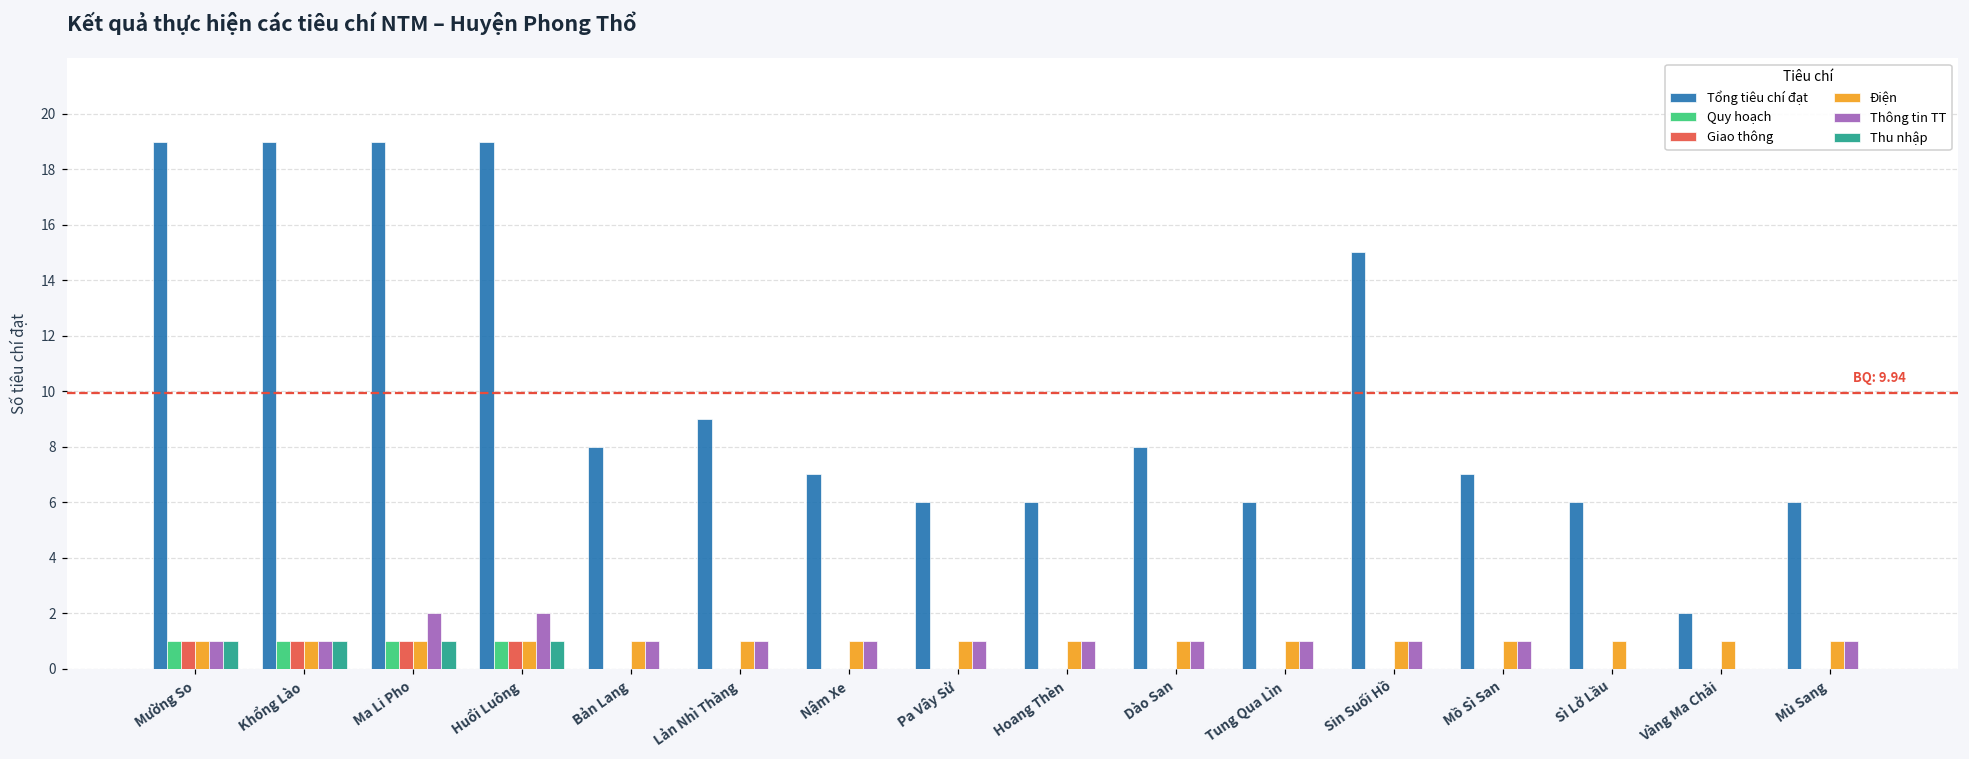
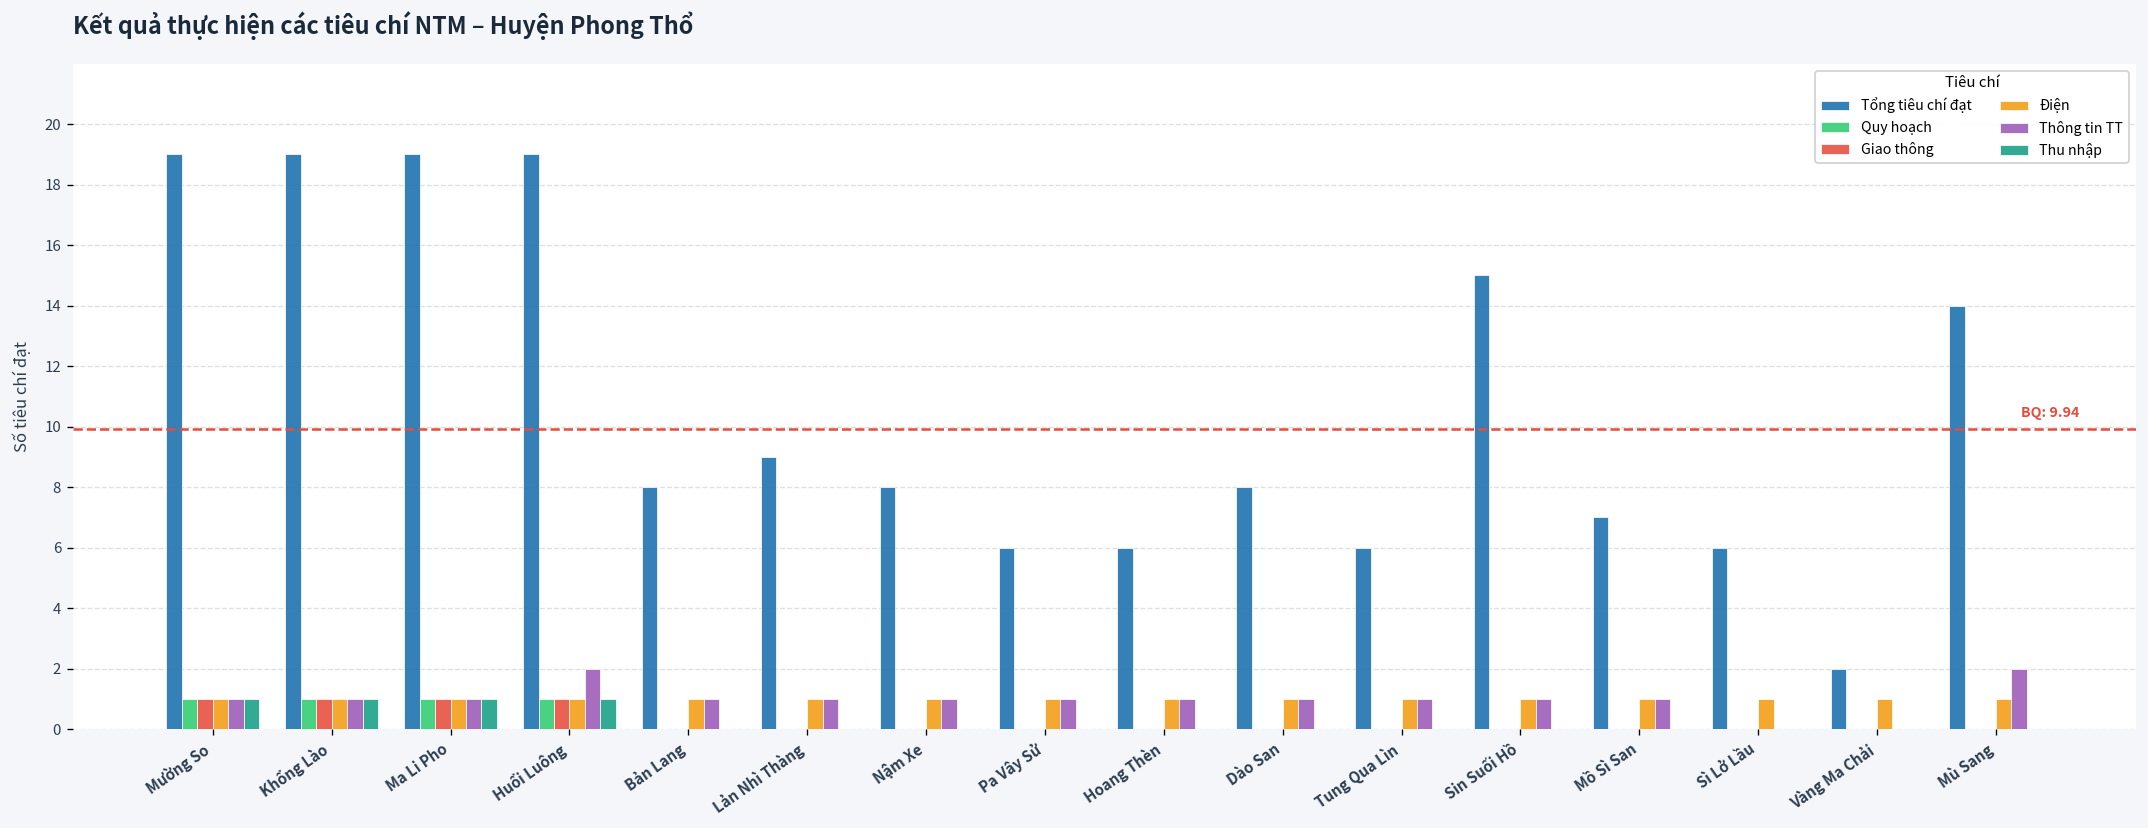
  {
    "Tổng tiêu chí đạt": {
      "Mường So": 19,
      "Khổng Lào": 19,
      "Ma Li Pho": 19,
      "Huổi Luông": 19,
      "Bản Lang": 8,
      "Lản Nhì Thàng": 9,
-     "Nậm Xe": 7,
+     "Nậm Xe": 8,
      "Pa Vây Sử": 6,
      "Hoang Thèn": 6,
      "Dào San": 8,
      "Tung Qua Lìn": 6,
      "Sin Suối Hồ": 15,
      "Mồ Sì San": 7,
      "Sì Lở Lầu": 6,
      "Vàng Ma Chải": 2,
-     "Mù Sang": 6
+     "Mù Sang": 14
    },
    "Giao thông": {
      "Mường So": 1,
      "Khổng Lào": 1,
      "Ma Li Pho": 1,
      "Huổi Luông": 1,
      "Bản Lang": 0,
      "Lản Nhì Thàng": 0,
      "Nậm Xe": 0,
      "Pa Vây Sử": 0,
      "Hoang Thèn": 0,
      "Dào San": 0,
      "Tung Qua Lìn": 0,
      "Sin Suối Hồ": 0,
      "Mồ Sì San": 0,
      "Sì Lở Lầu": 0,
      "Vàng Ma Chải": 0,
      "Mù Sang": 0
    },
    "Điện": {
      "Mường So": 1,
      "Khổng Lào": 1,
      "Ma Li Pho": 1,
      "Huổi Luông": 1,
      "Bản Lang": 1,
      "Lản Nhì Thàng": 1,
      "Nậm Xe": 1,
      "Pa Vây Sử": 1,
      "Hoang Thèn": 1,
      "Dào San": 1,
      "Tung Qua Lìn": 1,
      "Sin Suối Hồ": 1,
      "Mồ Sì San": 1,
      "Sì Lở Lầu": 1,
      "Vàng Ma Chải": 1,
      "Mù Sang": 1
    },
    "Thông tin TT": {
      "Mường So": 1,
      "Khổng Lào": 1,
-     "Ma Li Pho": 2,
+     "Ma Li Pho": 1,
      "Huổi Luông": 2,
      "Bản Lang": 1,
      "Lản Nhì Thàng": 1,
      "Nậm Xe": 1,
      "Pa Vây Sử": 1,
      "Hoang Thèn": 1,
      "Dào San": 1,
      "Tung Qua Lìn": 1,
      "Sin Suối Hồ": 1,
      "Mồ Sì San": 1,
      "Sì Lở Lầu": 0,
      "Vàng Ma Chải": 0,
-     "Mù Sang": 1
+     "Mù Sang": 2
    }
  }
